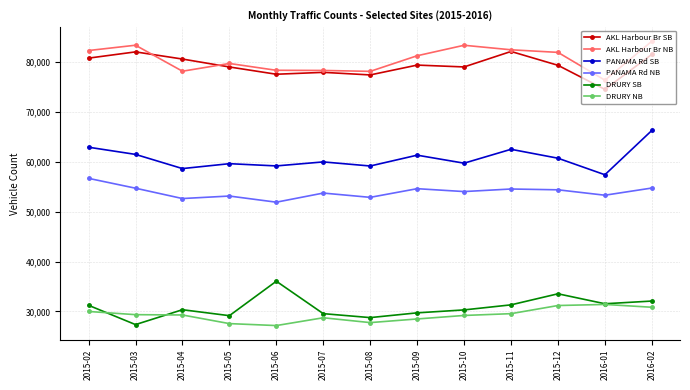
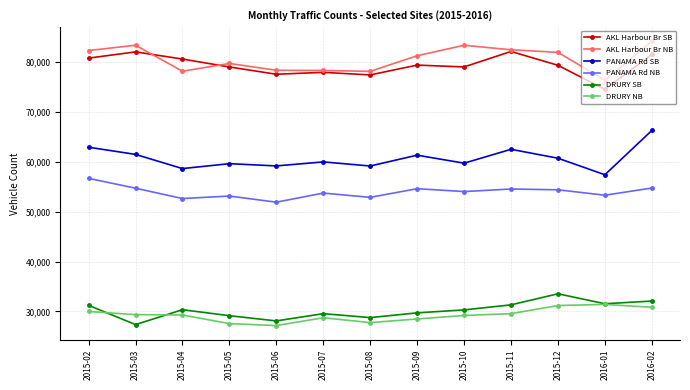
  {
    "AKL Harbour Br SB": {
      "2015-02": "81,000",
      "2015-03": "82,000",
      "2015-04": "81,000",
      "2015-05": "79,000",
      "2015-06": "78,000",
      "2015-08": "77,000",
      "2015-09": "79,000",
      "2015-10": "79,000",
      "2015-12": "79,000"
    },
    "AKL Harbour Br NB": {
      "2015-02": "82,000",
      "2015-03": "83,000",
      "2015-04": "78,000",
      "2015-05": "80,000",
      "2015-06": "78,000",
      "2015-08": "78,000",
      "2015-09": "81,000",
      "2015-10": "83,000",
      "2015-12": "82,000"
    },
    "PANAMA Rd SB": {
      "2015-02": "63,000",
      "2015-03": "61,000",
      "2015-04": "59,000",
      "2015-05": "60,000",
      "2015-06": "59,000",
      "2015-07": "60,000",
      "2015-08": "59,000",
      "2015-09": "61,000",
      "2015-10": "60,000",
      "2015-11": "62,000",
      "2015-12": "61,000",
      "2016-01": "57,000",
      "2016-02": "66,000"
    },
    "PANAMA Rd NB": {
      "2015-02": "57,000",
      "2015-03": "55,000",
      "2015-04": "53,000",
      "2015-05": "53,000",
      "2015-06": "52,000",
      "2015-07": "54,000",
      "2015-08": "53,000",
      "2015-09": "55,000",
      "2015-10": "54,000",
      "2015-11": "55,000",
      "2015-12": "54,000",
      "2016-01": "53,000",
      "2016-02": "55,000"
    },
    "DRURY SB": {
      "2015-02": "31,000",
      "2015-03": "27,000",
      "2015-04": "30,000",
      "2015-05": "29,000",
-     "2015-06": "36,000",
+     "2015-06": "28,000",
      "2015-07": "30,000",
      "2015-08": "29,000",
      "2015-09": "30,000",
      "2015-10": "30,000",
      "2015-11": "31,000",
      "2015-12": "34,000",
      "2016-02": "32,000"
    },
    "DRURY NB": {
      "2015-02": "30,000",
      "2015-03": "29,000",
      "2015-04": "29,000",
      "2015-05": "28,000",
      "2015-06": "27,000",
      "2015-07": "29,000",
      "2015-08": "28,000",
      "2015-09": "28,000",
      "2015-10": "29,000",
      "2015-11": "30,000",
      "2015-12": "31,000",
      "2016-02": "31,000"
    }
  }
